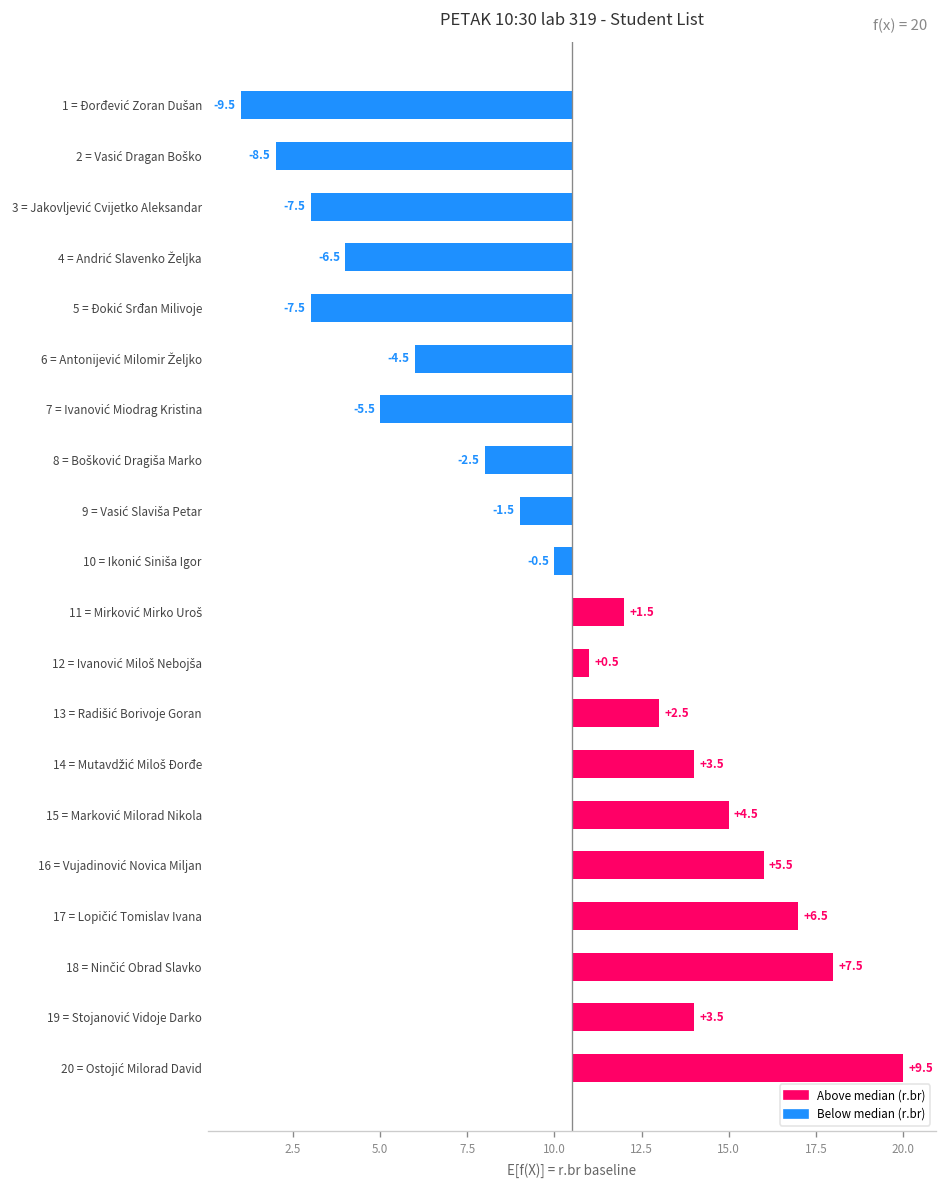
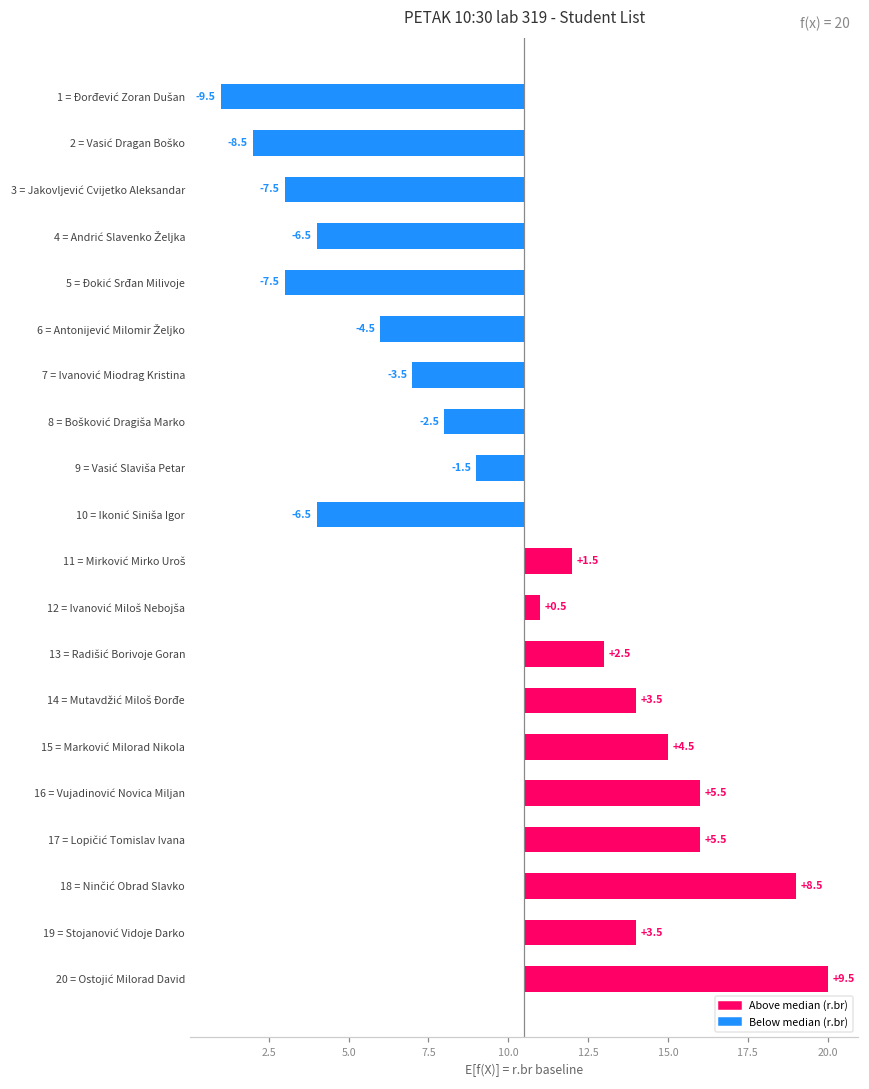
  {
    "1 = Đorđević Zoran Dušan": "-9.5",
    "2 = Vasić Dragan Boško": "-8.5",
    "3 = Jakovljević Cvijetko Aleksandar": "-7.5",
    "4 = Andrić Slavenko Željka": "-6.5",
    "5 = Đokić Srđan Milivoje": "-7.5",
    "6 = Antonijević Milomir Željko": "-4.5",
-   "7 = Ivanović Miodrag Kristina": "-5.5",
+   "7 = Ivanović Miodrag Kristina": "-3.5",
    "8 = Bošković Dragiša Marko": "-2.5",
    "9 = Vasić Slaviša Petar": "-1.5",
-   "10 = Ikonić Siniša Igor": "-0.5",
+   "10 = Ikonić Siniša Igor": "-6.5",
    "11 = Mirković Mirko Uroš": "+1.5",
    "12 = Ivanović Miloš Nebojša": "+0.5",
    "13 = Radišić Borivoje Goran": "+2.5",
    "14 = Mutavdžić Miloš Đorđe": "+3.5",
    "15 = Marković Milorad Nikola": "+4.5",
    "16 = Vujadinović Novica Miljan": "+5.5",
-   "17 = Lopičić Tomislav Ivana": "+6.5",
-   "18 = Ninčić Obrad Slavko": "+7.5",
+   "17 = Lopičić Tomislav Ivana": "+5.5",
+   "18 = Ninčić Obrad Slavko": "+8.5",
    "19 = Stojanović Vidoje Darko": "+3.5",
    "20 = Ostojić Milorad David": "+9.5"
  }
